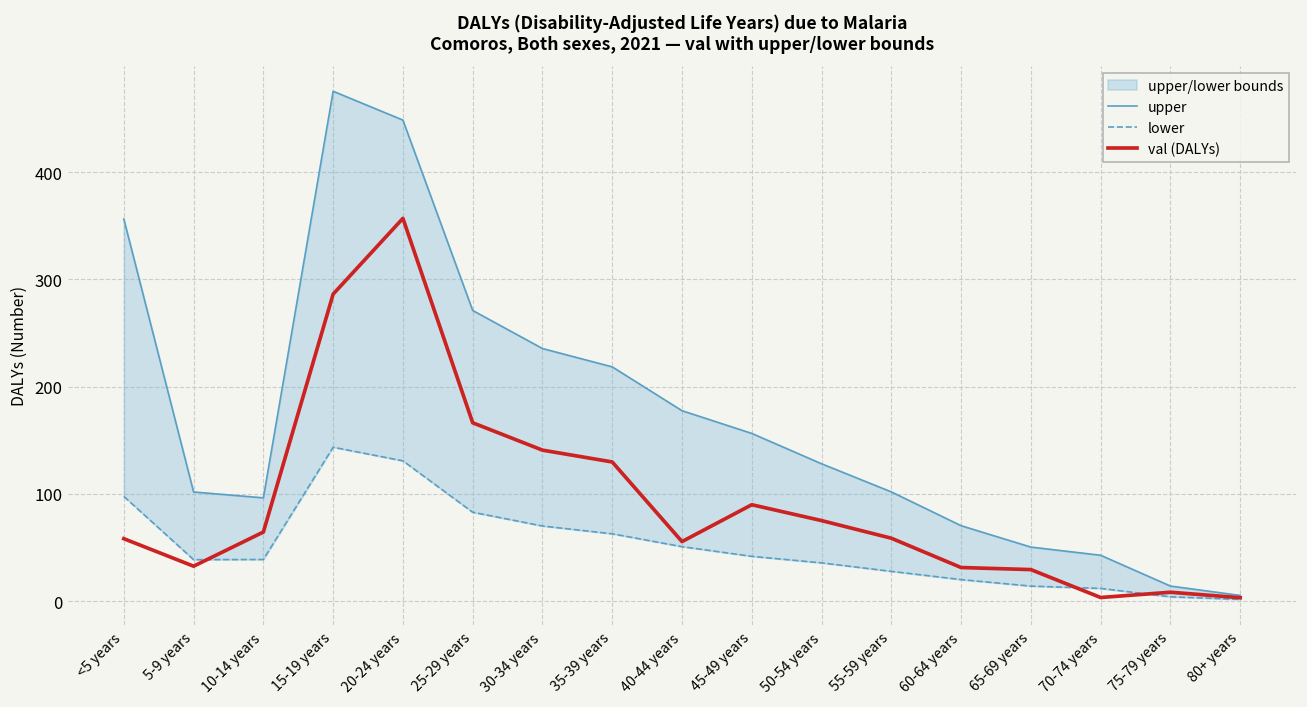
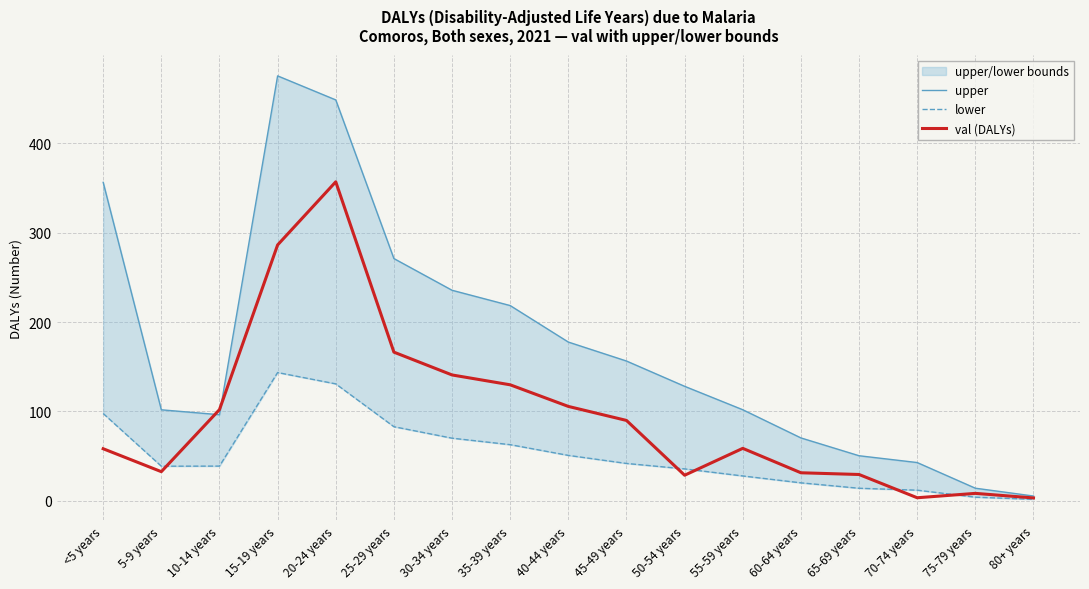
  {
    "val (DALYs)": {
      "<5 years": 60,
      "5-9 years": 30,
-     "10-14 years": 60,
+     "10-14 years": 100,
      "15-19 years": 290,
      "20-24 years": 360,
      "25-29 years": 170,
      "30-34 years": 140,
      "35-39 years": 130,
-     "40-44 years": 60,
+     "40-44 years": 110,
      "45-49 years": 90,
-     "50-54 years": 80,
+     "50-54 years": 30,
      "55-59 years": 60,
      "60-64 years": 30,
      "65-69 years": 30,
      "70-74 years": 0,
      "75-79 years": 10
    }
  }
